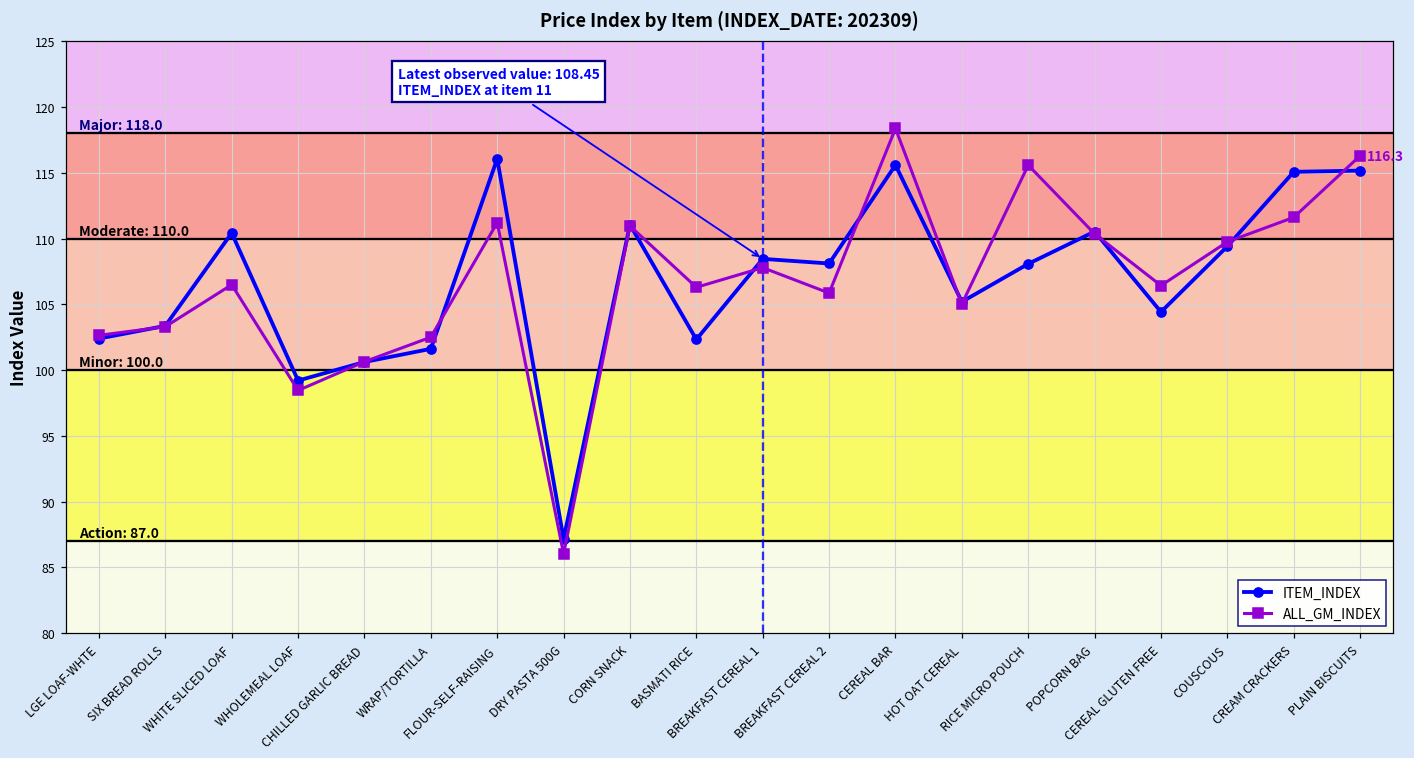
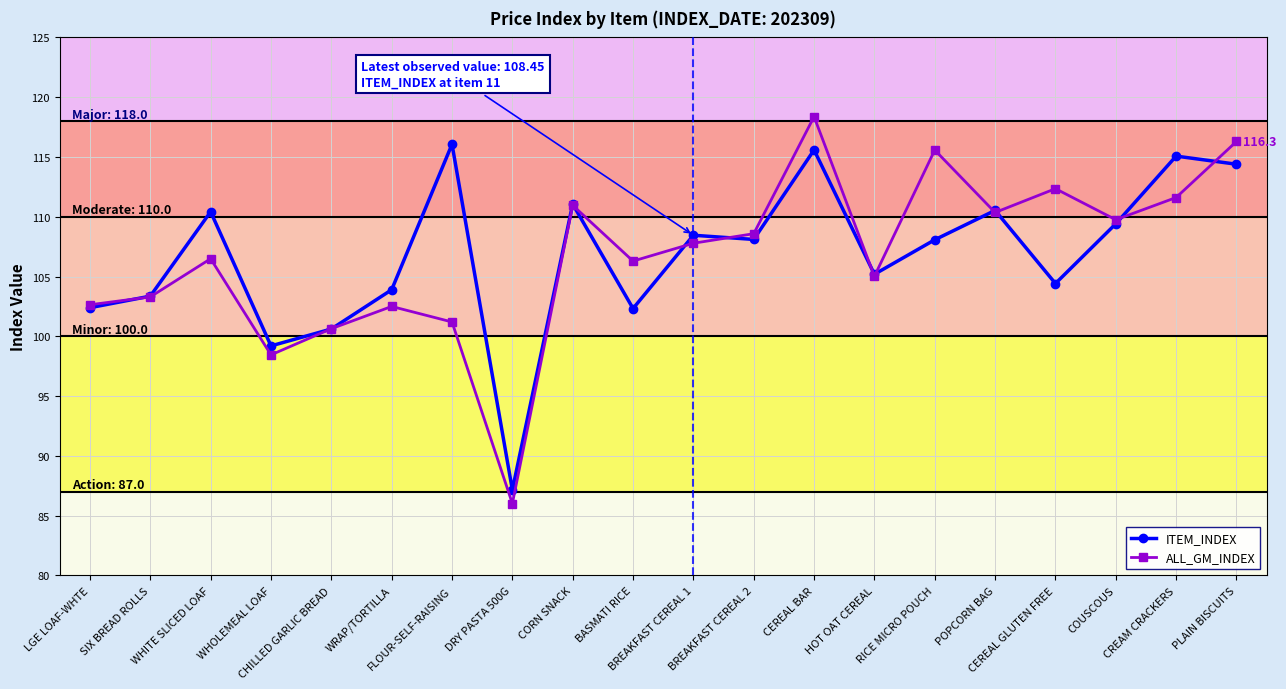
  {
    "ITEM_INDEX": {
      "WHITE SLICED LOAF": 110.4,
      "WHOLEMEAL LOAF": 99.2,
-     "WRAP/TORTILLA": 101.6,
+     "WRAP/TORTILLA": 103.9,
      "DRY PASTA 500G": 87.2,
      "BASMATI RICE": 102.3,
      "BREAKFAST CEREAL 1": 108.5,
      "BREAKFAST CEREAL 2": 108.1,
      "CEREAL BAR": 115.6,
      "RICE MICRO POUCH": 108.1,
      "CEREAL GLUTEN FREE": 104.4,
      "COUSCOUS": 109.4,
      "CREAM CRACKERS": 115.1,
-     "PLAIN BISCUITS": 115.2
+     "PLAIN BISCUITS": 114.4
    },
    "ALL_GM_INDEX": {
      "LGE LOAF-WHTE": 102.6,
      "WHITE SLICED LOAF": 106.5,
      "WHOLEMEAL LOAF": 98.5,
      "WRAP/TORTILLA": 102.5,
-     "FLOUR-SELF-RAISING": 111.2,
+     "FLOUR-SELF-RAISING": 101.2,
      "DRY PASTA 500G": 86.0,
      "BASMATI RICE": 106.3,
      "BREAKFAST CEREAL 1": 107.8,
-     "BREAKFAST CEREAL 2": 105.9,
+     "BREAKFAST CEREAL 2": 108.6,
      "CEREAL BAR": 118.4,
      "RICE MICRO POUCH": 115.6,
-     "CEREAL GLUTEN FREE": 106.4,
+     "CEREAL GLUTEN FREE": 112.3,
      "COUSCOUS": 109.8,
      "CREAM CRACKERS": 111.6
    }
  }
